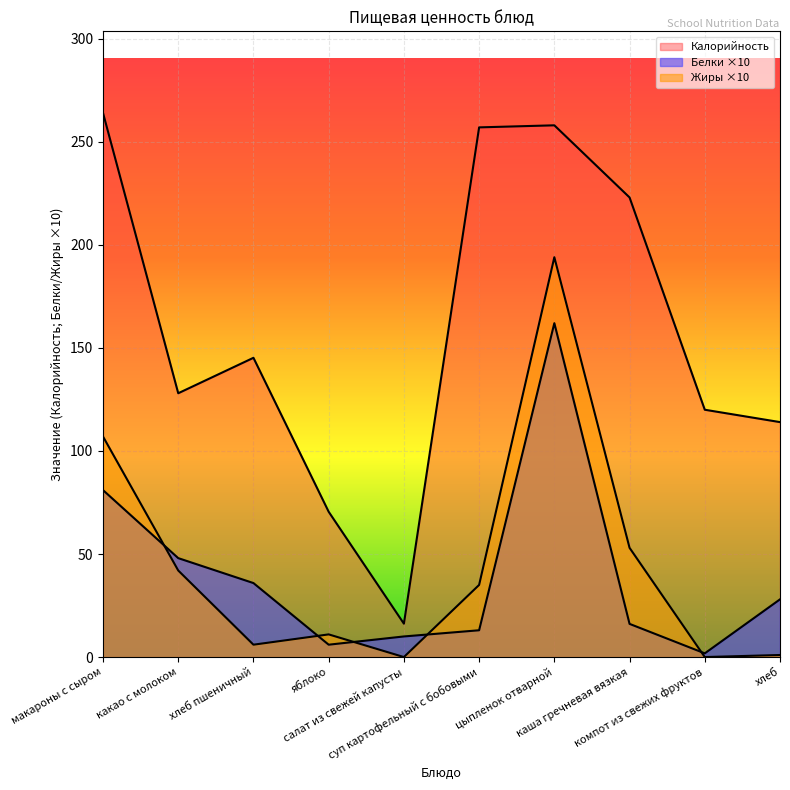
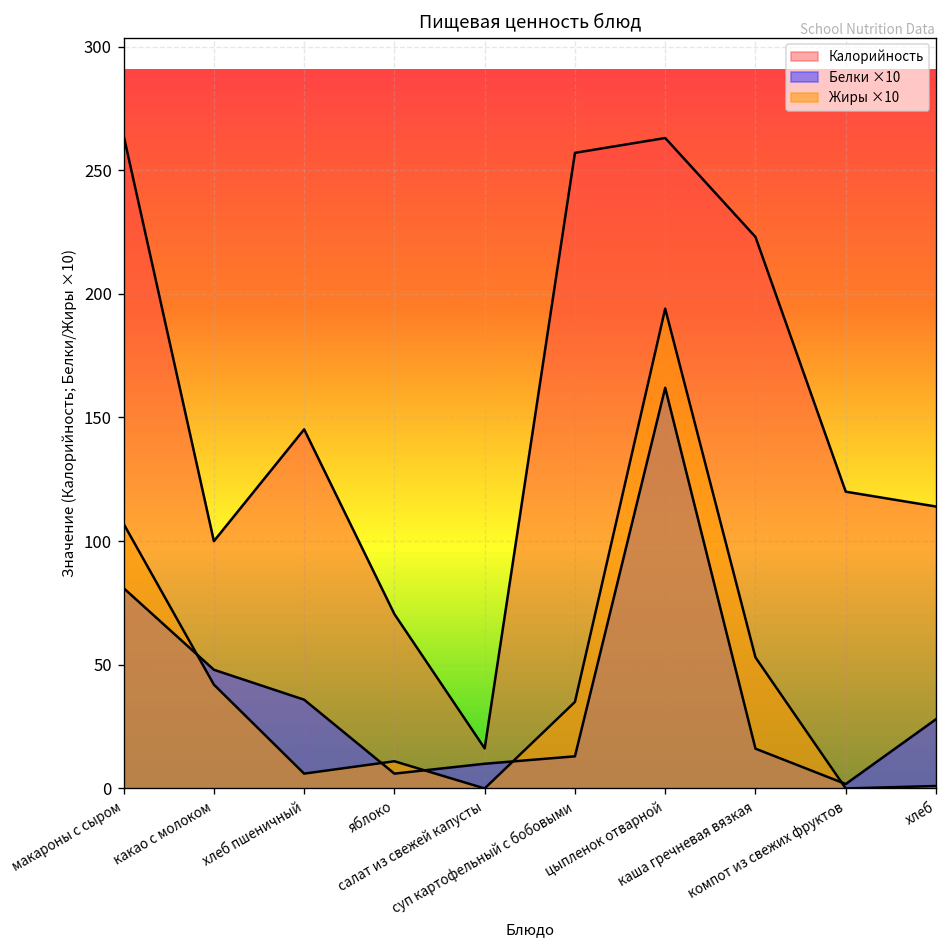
  {
    "Калорийность": {
      "макароны с сыром": 264,
-     "какао с молоком": 128,
+     "какао с молоком": 100,
      "хлеб пшеничный": 145,
      "яблоко": 71,
      "салат из свежей капусты": 16,
      "суп картофельный с бобовыми": 257,
-     "цыпленок отварной": 258,
+     "цыпленок отварной": 263,
      "каша гречневая вязкая": 223,
      "компот из свежих фруктов": 120,
      "хлеб": 114
    },
    "Белки ×10": {
      "макароны с сыром": 81,
      "какао с молоком": 48,
      "хлеб пшеничный": 36,
      "яблоко": 6,
      "салат из свежей капусты": 10,
      "суп картофельный с бобовыми": 13,
      "цыпленок отварной": 162,
      "каша гречневая вязкая": 16,
      "компот из свежих фруктов": 2,
      "хлеб": 28
    },
    "Жиры ×10": {
      "макароны с сыром": 107,
      "какао с молоком": 42,
      "хлеб пшеничный": 6,
      "яблоко": 11,
      "салат из свежей капусты": 0,
      "суп картофельный с бобовыми": 35,
      "цыпленок отварной": 194,
      "каша гречневая вязкая": 53,
      "компот из свежих фруктов": 0,
      "хлеб": 1
    }
  }
